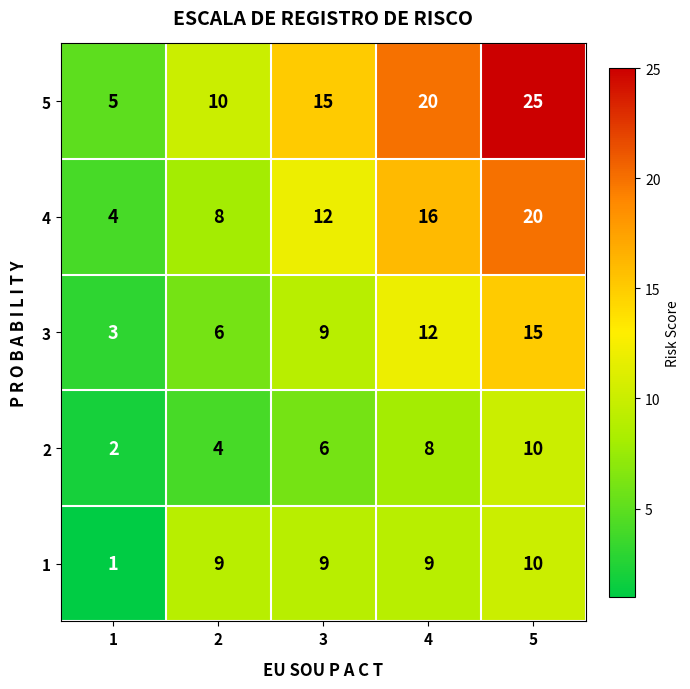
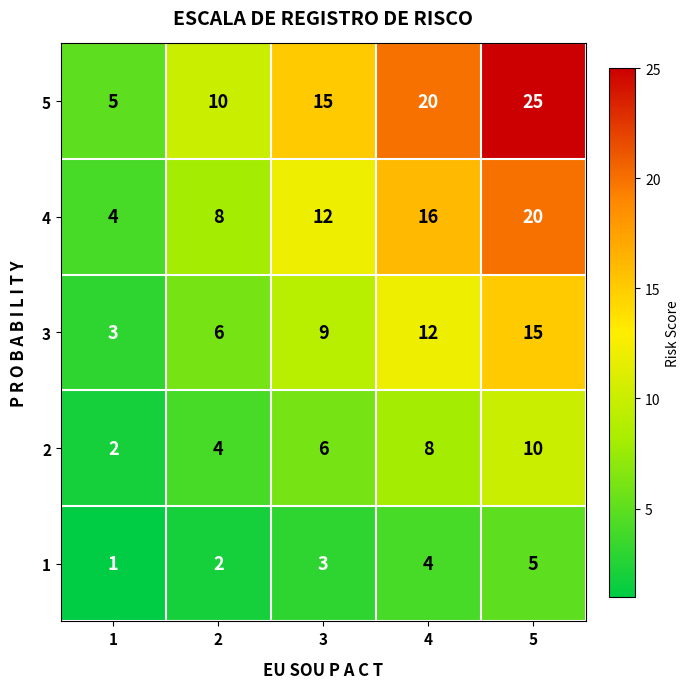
  {
    "5": {
      "1": 5,
      "2": 10,
      "3": 15,
      "4": 20,
      "5": 25
    },
    "4": {
      "1": 4,
      "2": 8,
      "3": 12,
      "4": 16,
      "5": 20
    },
    "3": {
      "1": 3,
      "2": 6,
      "3": 9,
      "4": 12,
      "5": 15
    },
    "2": {
      "1": 2,
      "2": 4,
      "3": 6,
      "4": 8,
      "5": 10
    },
    "1": {
      "1": 1,
-     "2": 9,
-     "3": 9,
-     "4": 9,
-     "5": 10
+     "2": 2,
+     "3": 3,
+     "4": 4,
+     "5": 5
    }
  }
